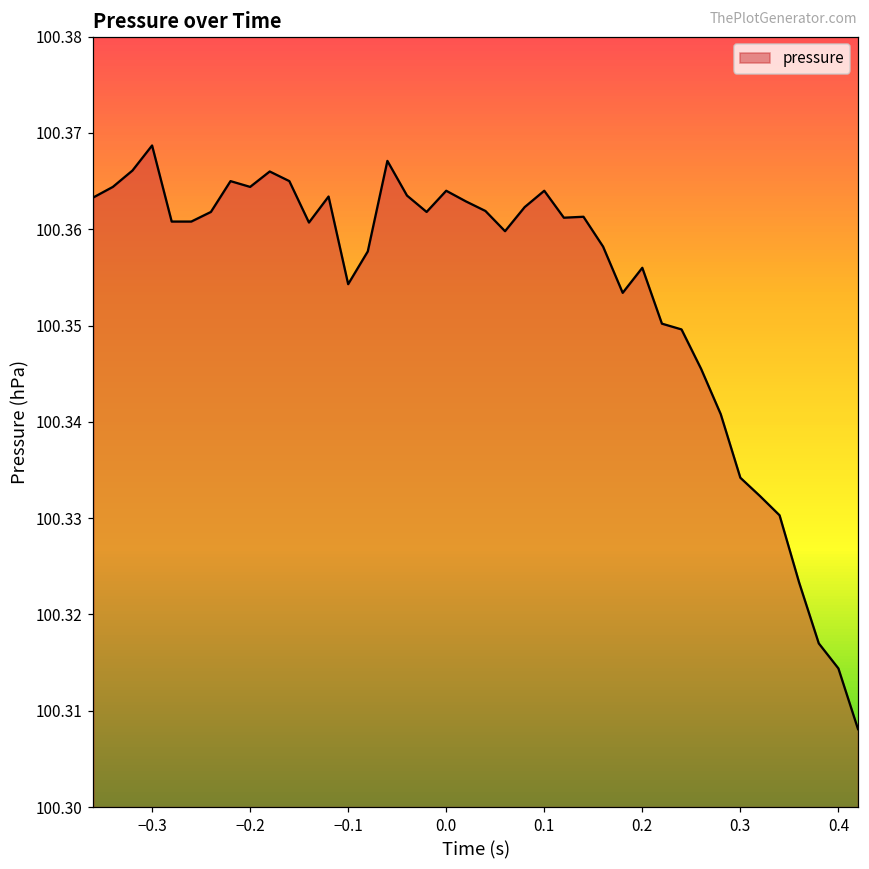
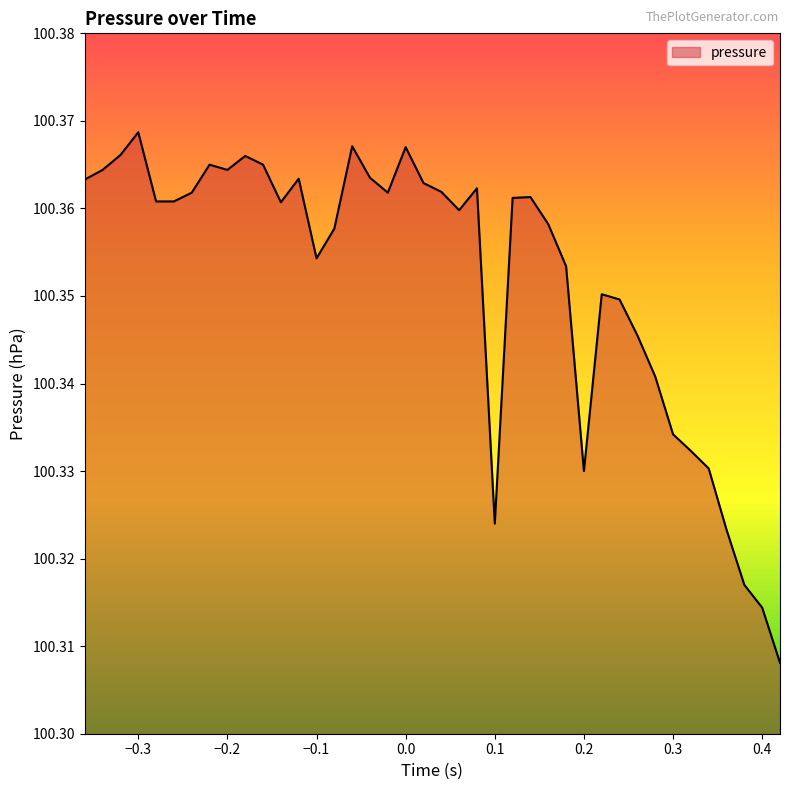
  {
    "−0.3": 100.369,
    "−0.2": 100.364,
    "−0.1": 100.354,
-   "0.0": 100.364,
-   "0.1": 100.364,
-   "0.2": 100.356,
+   "0.0": 100.367,
+   "0.1": 100.324,
+   "0.2": 100.330,
    "0.3": 100.334,
    "0.4": 100.314
  }
